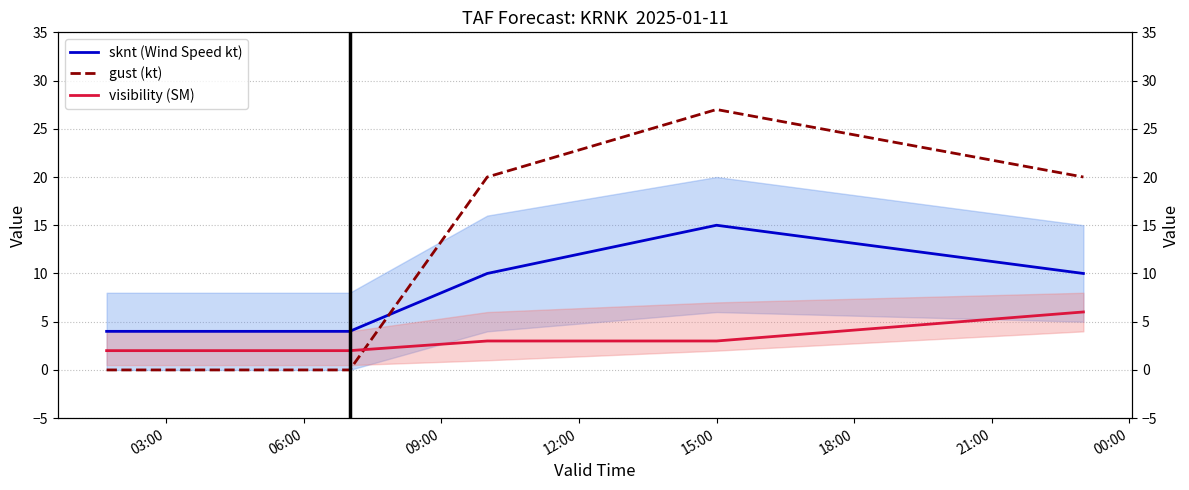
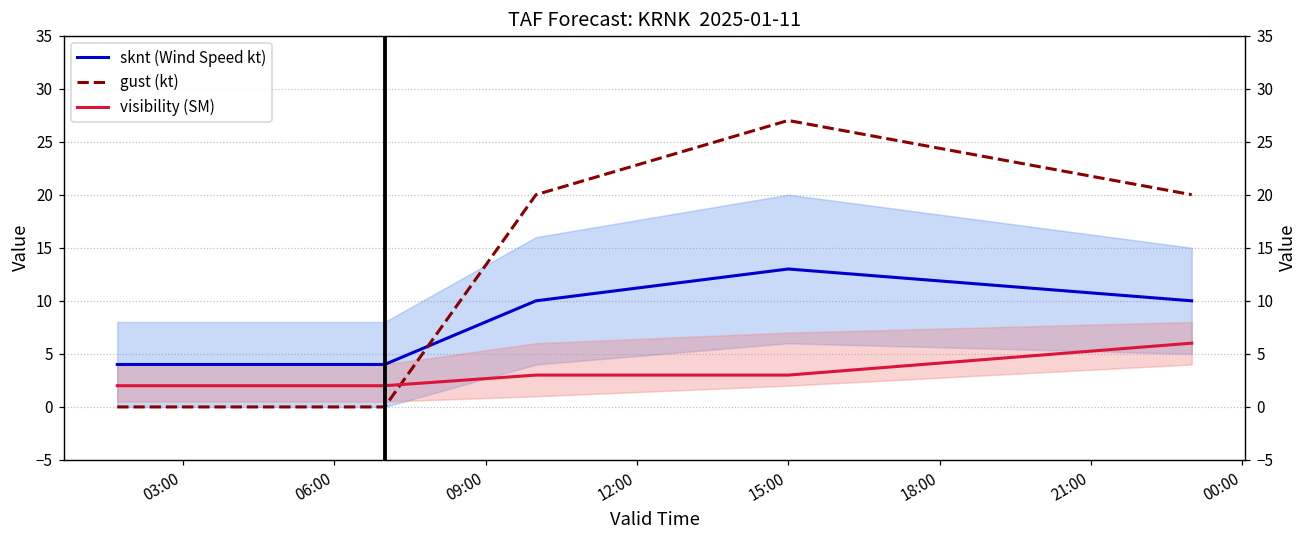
  {
    "sknt (Wind Speed kt)": {
-     "15:00": 15
+     "15:00": 13
    },
    "gust (kt)": {
      "15:00": 27
    },
    "visibility (SM)": {
      "15:00": 3
    }
  }
